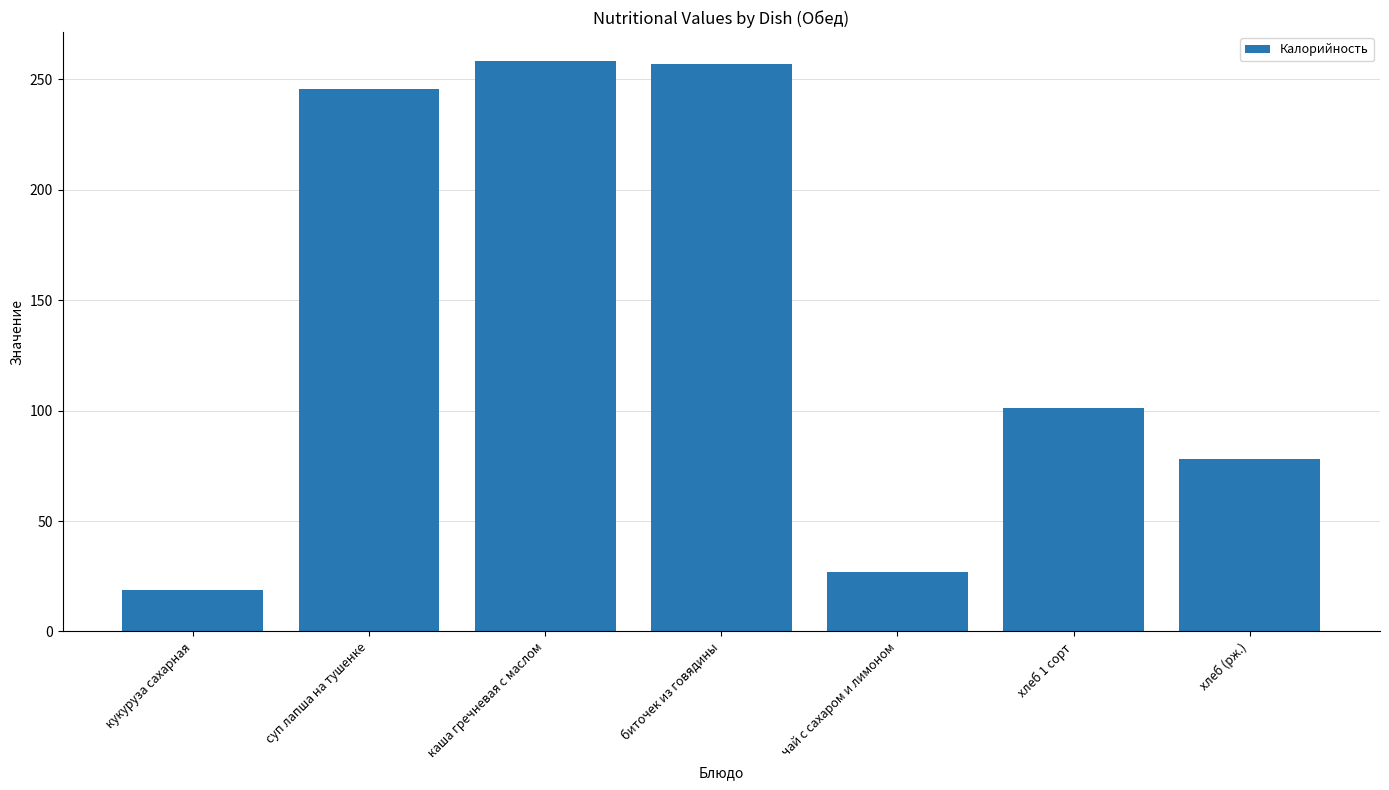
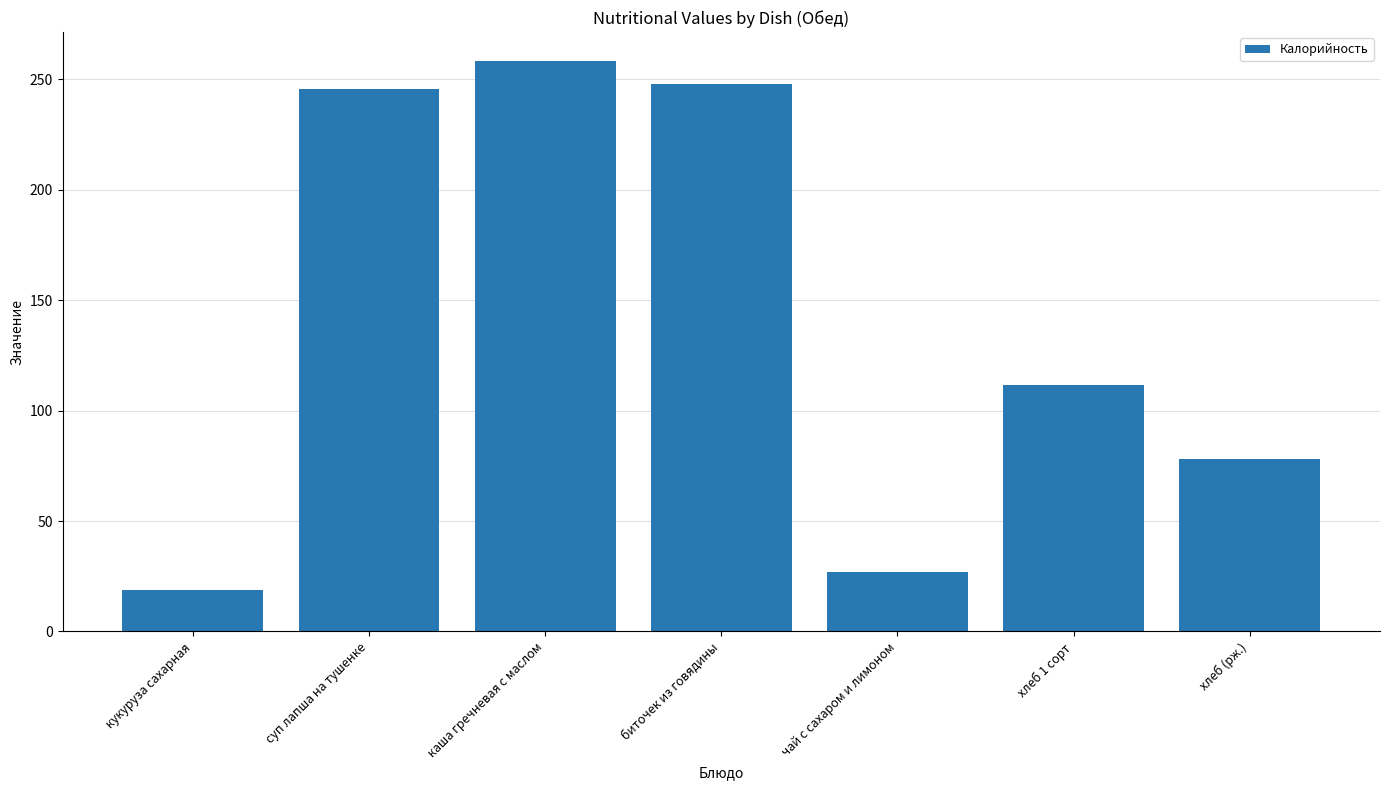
  {
    "кукуруза сахарная": 19,
    "суп лапша на тушенке": 246,
    "каша гречневая с маслом": 259,
-   "биточек из говядины": 257,
+   "биточек из говядины": 248,
    "чай с сахаром и лимоном": 27,
-   "хлеб 1 сорт": 101,
+   "хлеб 1 сорт": 112,
    "хлеб (рж.)": 78
  }
